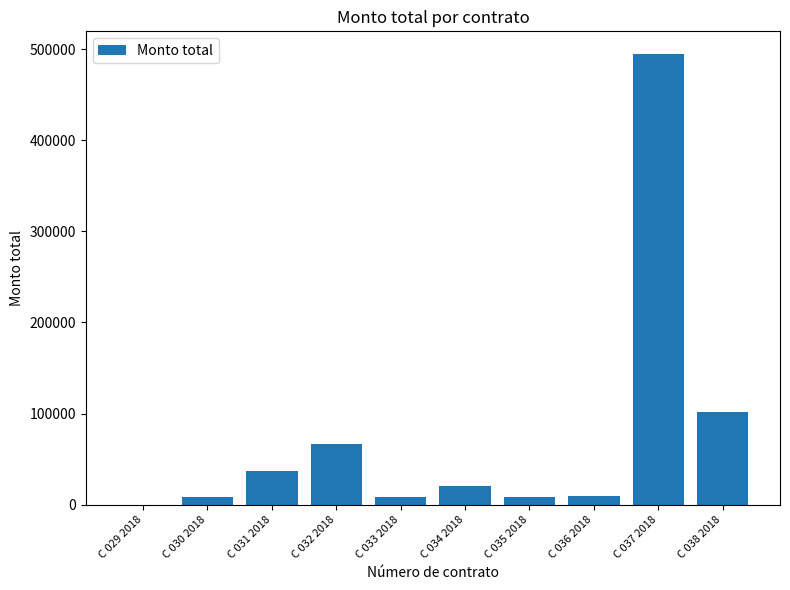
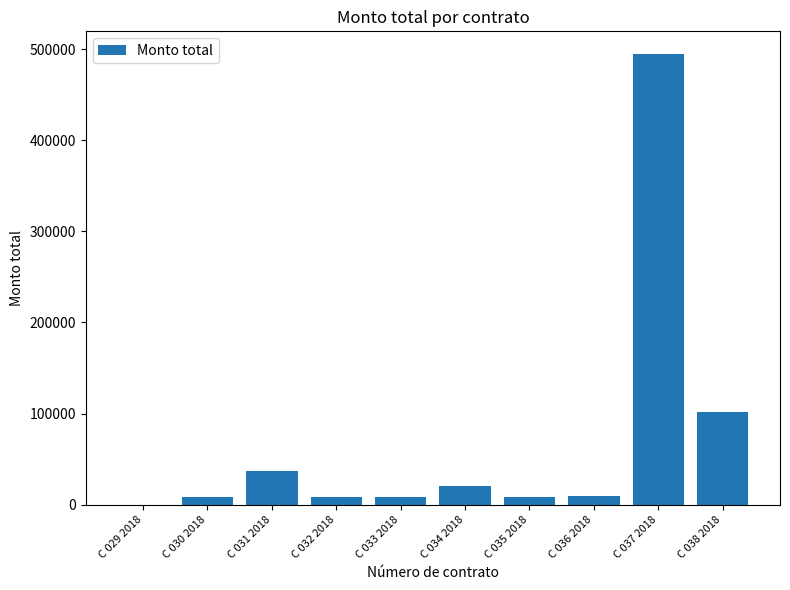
  {
    "C 029 2018": 0,
    "C 030 2018": 10000,
    "C 031 2018": 40000,
-   "C 032 2018": 70000,
+   "C 032 2018": 10000,
    "C 033 2018": 10000,
    "C 034 2018": 20000,
    "C 035 2018": 10000,
    "C 036 2018": 10000,
    "C 037 2018": 500000,
    "C 038 2018": 100000
  }
